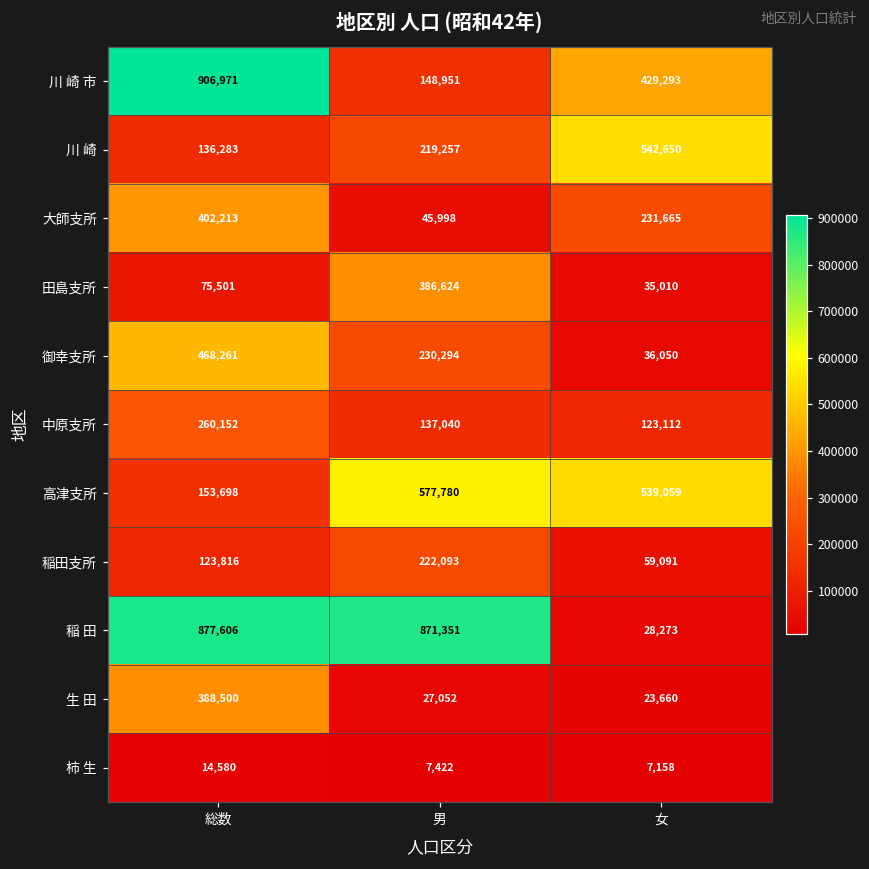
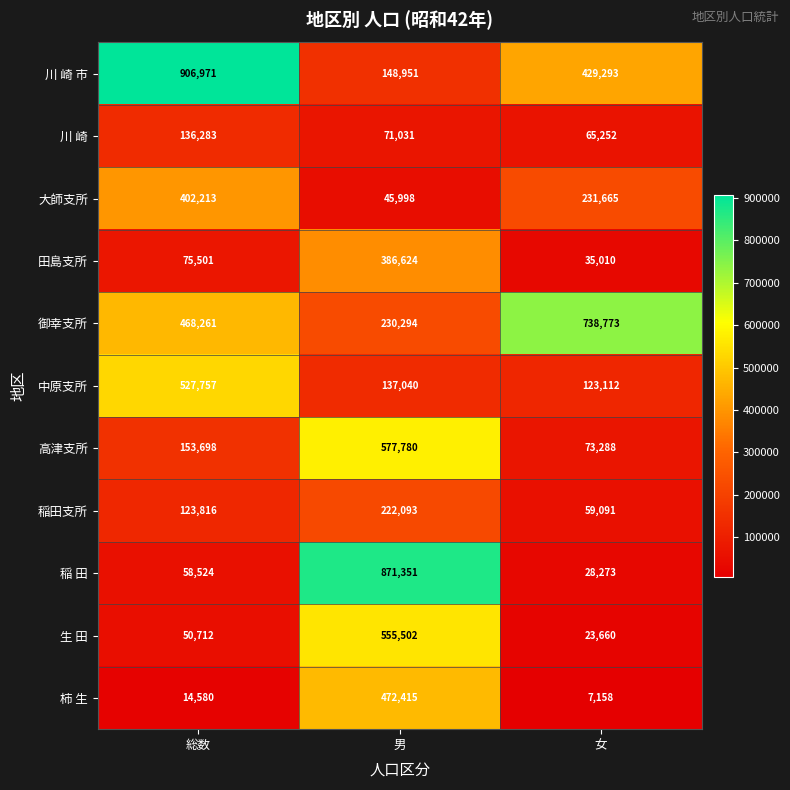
  {
    "川 崎 市": {
      "総数": "906,971",
      "男": "148,951",
      "女": "429,293"
    },
    "川 崎": {
      "総数": "136,283",
-     "男": "219,257",
-     "女": "542,650"
+     "男": "71,031",
+     "女": "65,252"
    },
    "大師支所": {
      "総数": "402,213",
      "男": "45,998",
      "女": "231,665"
    },
    "田島支所": {
      "総数": "75,501",
      "男": "386,624",
      "女": "35,010"
    },
    "御幸支所": {
      "総数": "468,261",
      "男": "230,294",
-     "女": "36,050"
+     "女": "738,773"
    },
    "中原支所": {
-     "総数": "260,152",
+     "総数": "527,757",
      "男": "137,040",
      "女": "123,112"
    },
    "高津支所": {
      "総数": "153,698",
      "男": "577,780",
-     "女": "539,059"
+     "女": "73,288"
    },
    "稲田支所": {
      "総数": "123,816",
      "男": "222,093",
      "女": "59,091"
    },
    "稲 田": {
-     "総数": "877,606",
+     "総数": "58,524",
      "男": "871,351",
      "女": "28,273"
    },
    "生 田": {
-     "総数": "388,500",
-     "男": "27,052",
+     "総数": "50,712",
+     "男": "555,502",
      "女": "23,660"
    },
    "柿 生": {
      "総数": "14,580",
-     "男": "7,422",
+     "男": "472,415",
      "女": "7,158"
    }
  }
